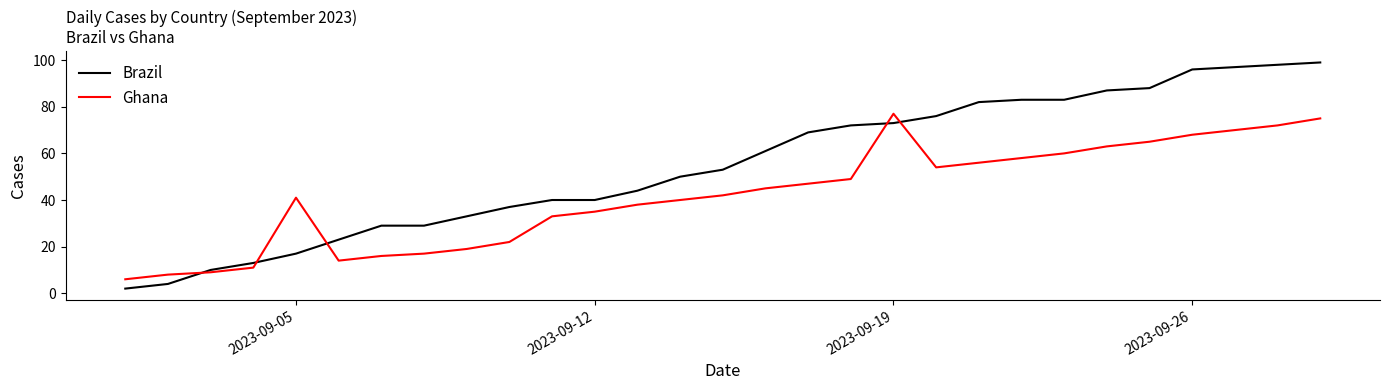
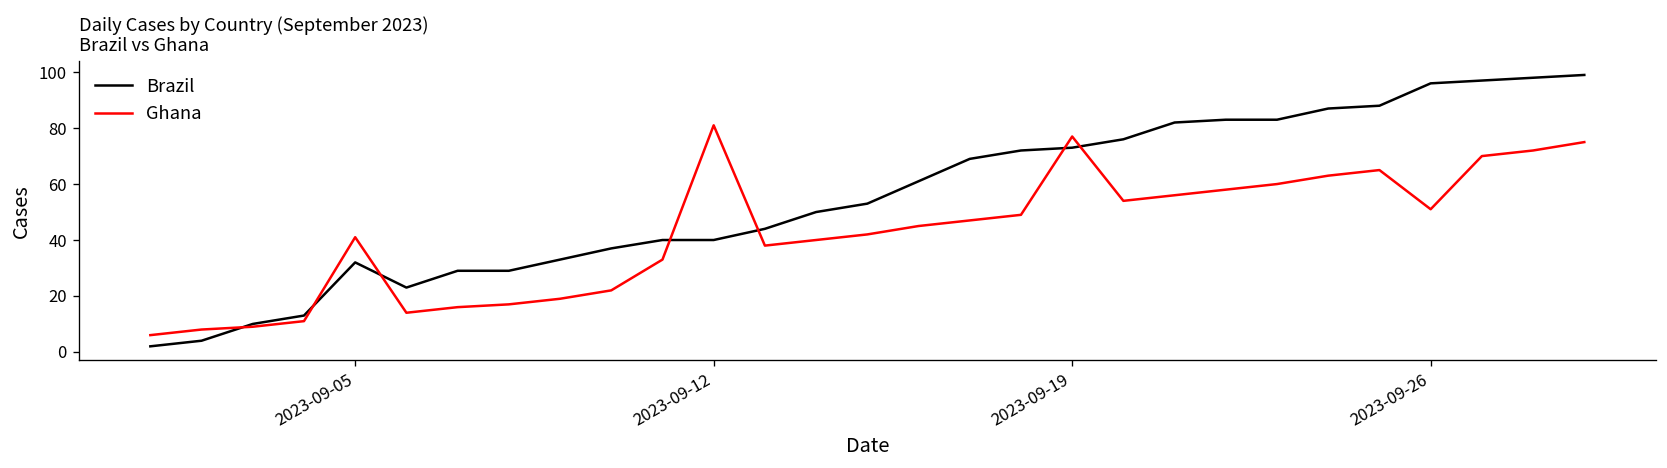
  {
    "Brazil": {
-     "2023-09-05": 17,
+     "2023-09-05": 32,
      "2023-09-12": 40,
      "2023-09-19": 73,
      "2023-09-26": 96
    },
    "Ghana": {
      "2023-09-05": 41,
-     "2023-09-12": 35,
+     "2023-09-12": 81,
      "2023-09-19": 77,
-     "2023-09-26": 68
+     "2023-09-26": 51
    }
  }
